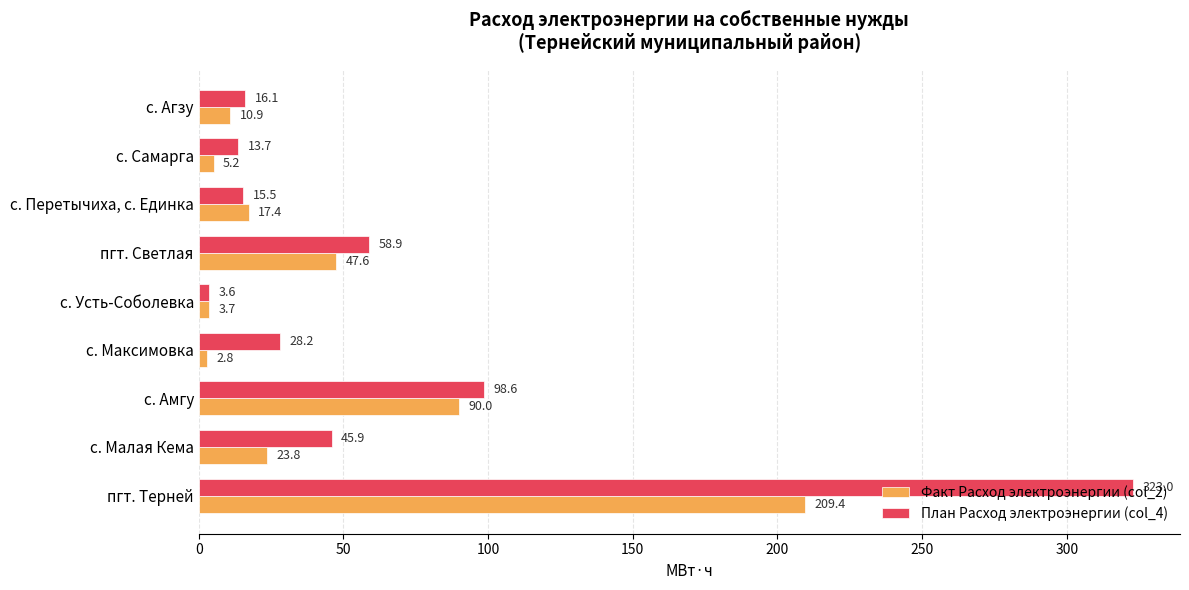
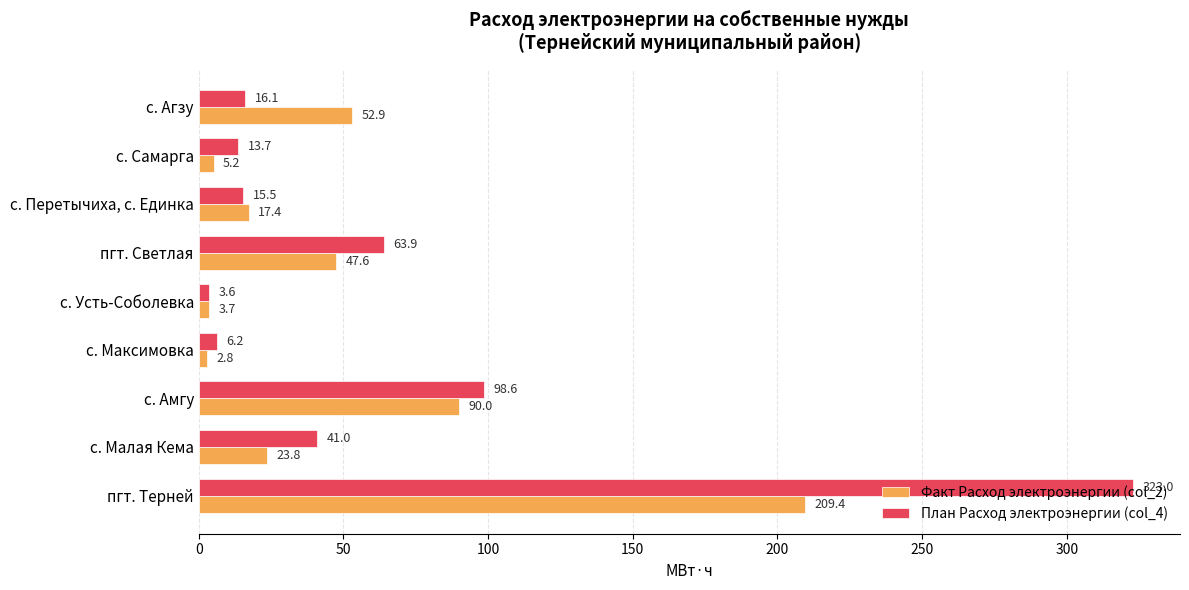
  {
    "Факт Расход электроэнергии (col_2)": {
-     "с. Агзу": 10.9,
+     "с. Агзу": 52.9,
      "с. Самарга": 5.2,
      "с. Перетычиха, с. Единка": 17.4,
      "пгт. Светлая": 47.6,
      "с. Усть-Соболевка": 3.7,
      "с. Максимовка": 2.8,
      "с. Амгу": 90.0,
      "с. Малая Кема": 23.8,
      "пгт. Терней": 209.4
    },
    "План Расход электроэнергии (col_4)": {
      "с. Агзу": 16.1,
      "с. Самарга": 13.7,
      "с. Перетычиха, с. Единка": 15.5,
-     "пгт. Светлая": 58.9,
+     "пгт. Светлая": 63.9,
      "с. Усть-Соболевка": 3.6,
-     "с. Максимовка": 28.2,
+     "с. Максимовка": 6.2,
      "с. Амгу": 98.6,
-     "с. Малая Кема": 45.9,
+     "с. Малая Кема": 41.0,
      "пгт. Терней": 323.0
    }
  }
